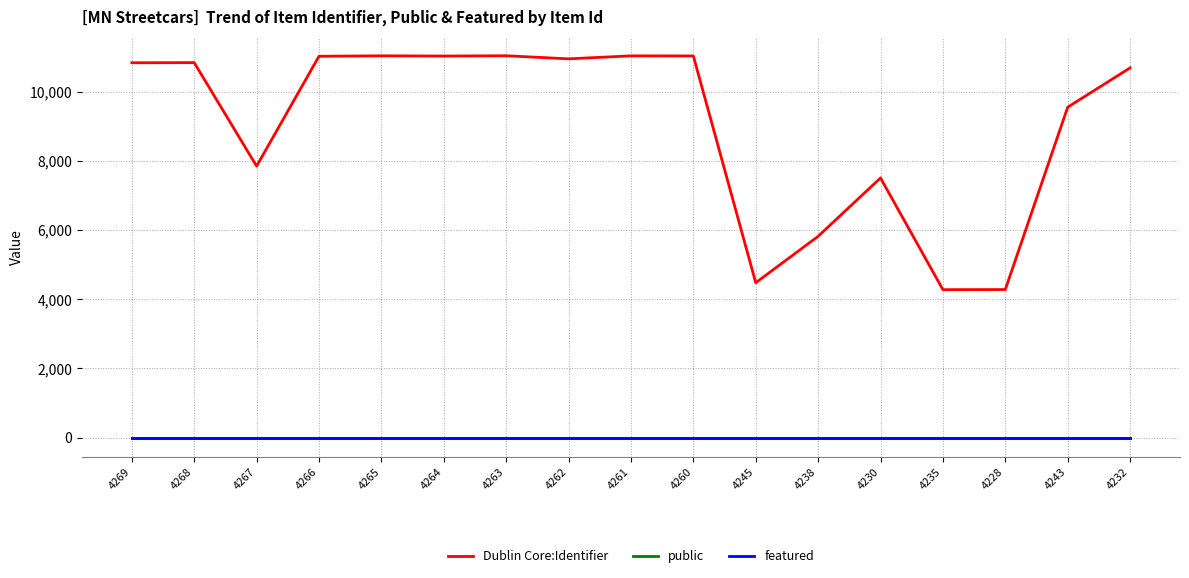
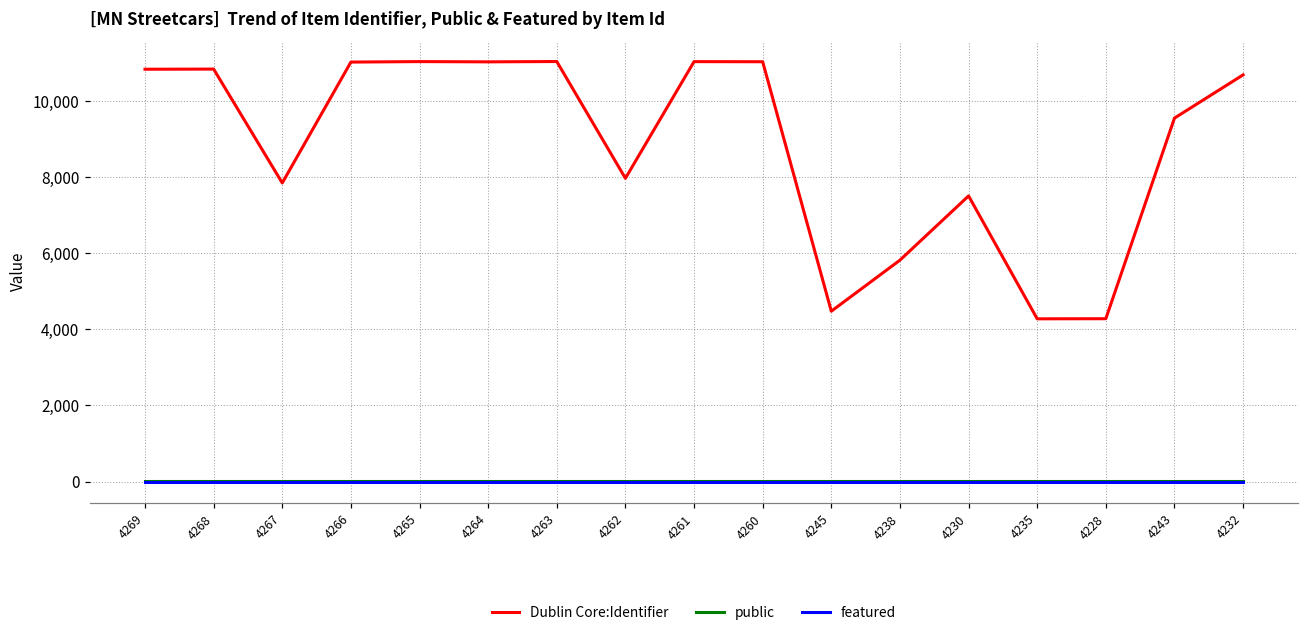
  {
    "Dublin Core:Identifier": {
      "4269": "10,800",
      "4268": "10,800",
      "4267": "7,800",
      "4266": "11,000",
      "4265": "11,000",
      "4264": "11,000",
      "4263": "11,000",
-     "4262": "10,900",
+     "4262": "8,000",
      "4261": "11,000",
      "4260": "11,000",
      "4245": "4,500",
      "4238": "5,800",
      "4230": "7,500",
      "4235": "4,300",
      "4228": "4,300",
      "4243": "9,600",
      "4232": "10,700"
    },
    "featured": {
      "4269": "0",
      "4268": "0",
      "4267": "0",
      "4266": "0",
      "4265": "0",
      "4264": "0",
      "4263": "0",
      "4262": "0",
      "4261": "0",
      "4260": "0",
      "4245": "0",
      "4238": "0",
      "4230": "0",
      "4235": "0",
      "4228": "0",
      "4243": "0",
      "4232": "0"
    }
  }
